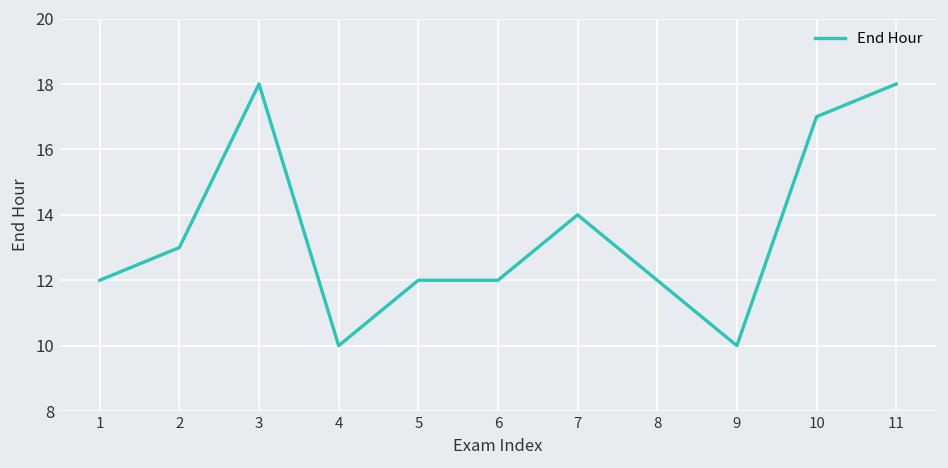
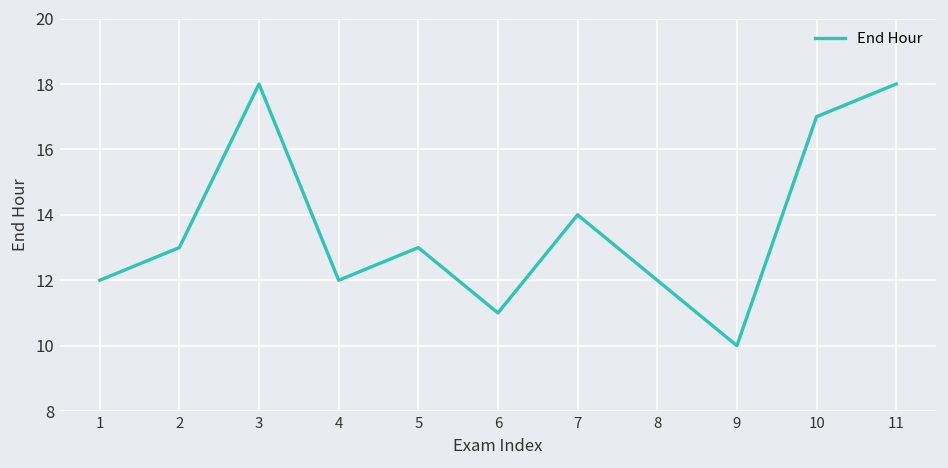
  {
    "1": 12,
    "2": 13,
    "3": 18,
-   "4": 10,
-   "5": 12,
-   "6": 12,
+   "4": 12,
+   "5": 13,
+   "6": 11,
    "7": 14,
    "8": 12,
    "9": 10,
    "10": 17,
    "11": 18
  }
